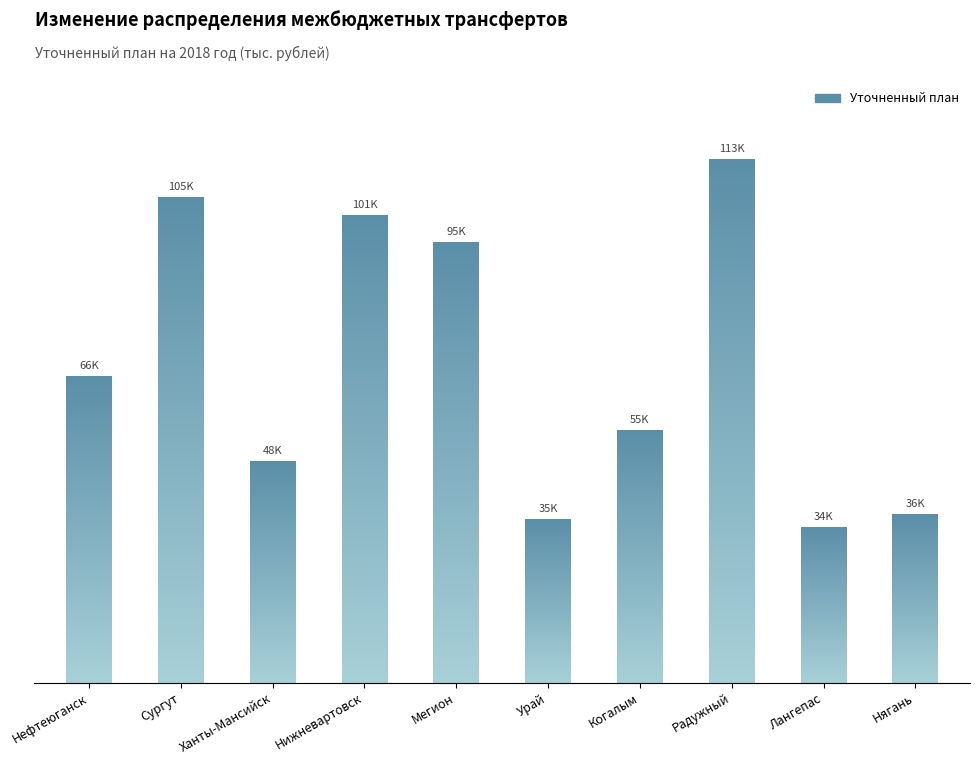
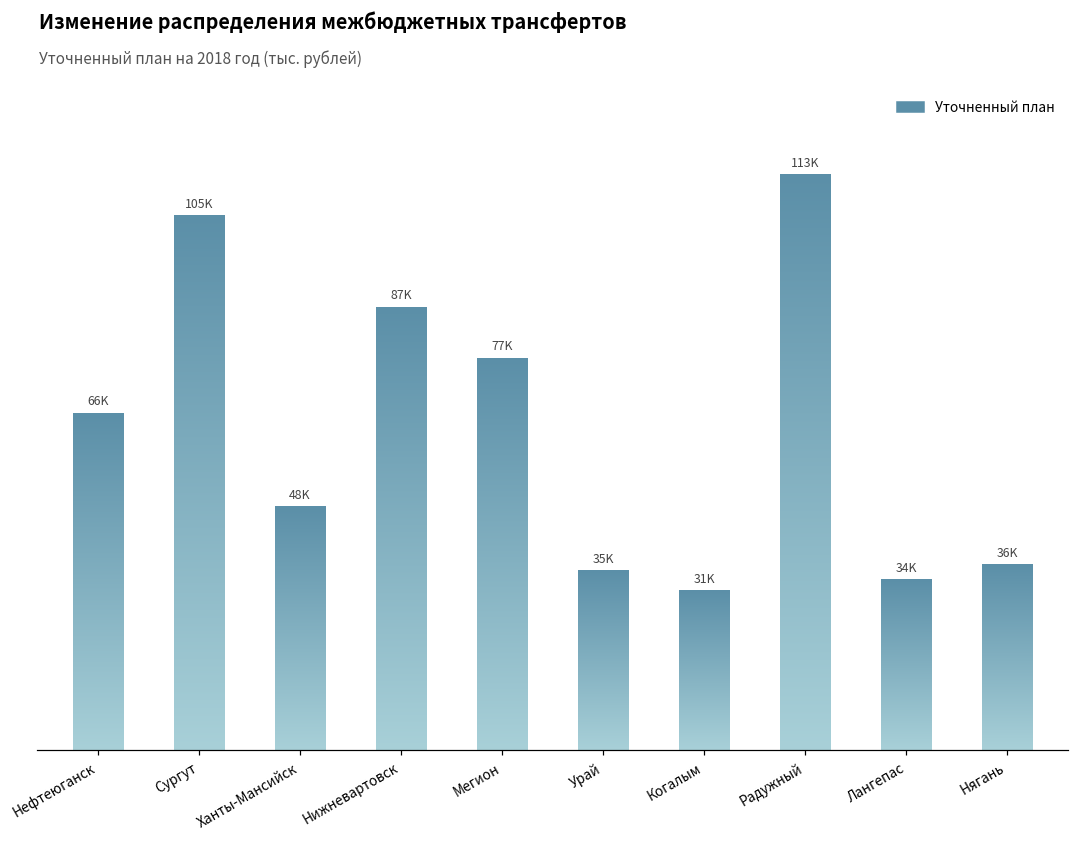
  {
    "Нефтеюганск": "66K",
    "Сургут": "105K",
    "Ханты-Мансийск": "48K",
-   "Нижневартовск": "101K",
-   "Мегион": "95K",
+   "Нижневартовск": "87K",
+   "Мегион": "77K",
    "Урай": "35K",
-   "Когалым": "55K",
+   "Когалым": "31K",
    "Радужный": "113K",
    "Лангепас": "34K",
    "Нягань": "36K"
  }
